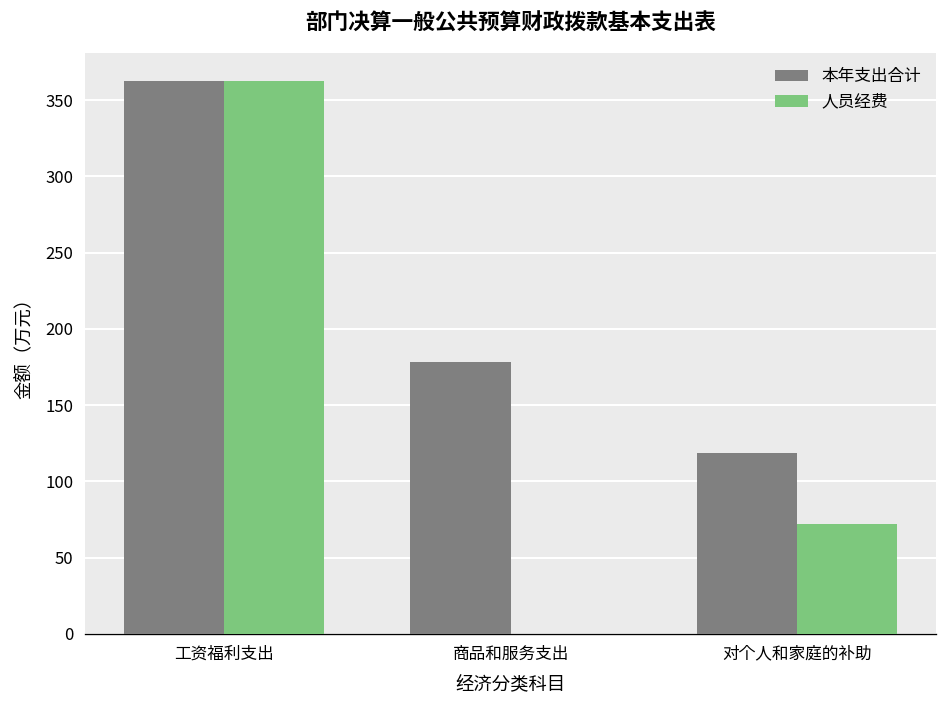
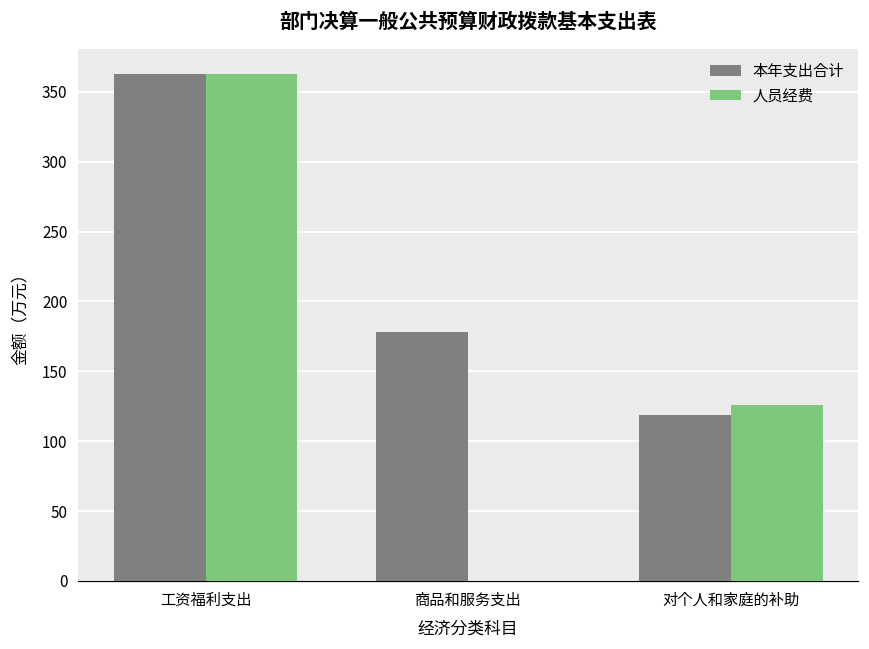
  {
    "本年支出合计": {
      "工资福利支出": 363,
      "商品和服务支出": 179,
      "对个人和家庭的补助": 119
    },
    "人员经费": {
      "工资福利支出": 363,
      "商品和服务支出": 0,
-     "对个人和家庭的补助": 72
+     "对个人和家庭的补助": 126
    }
  }
